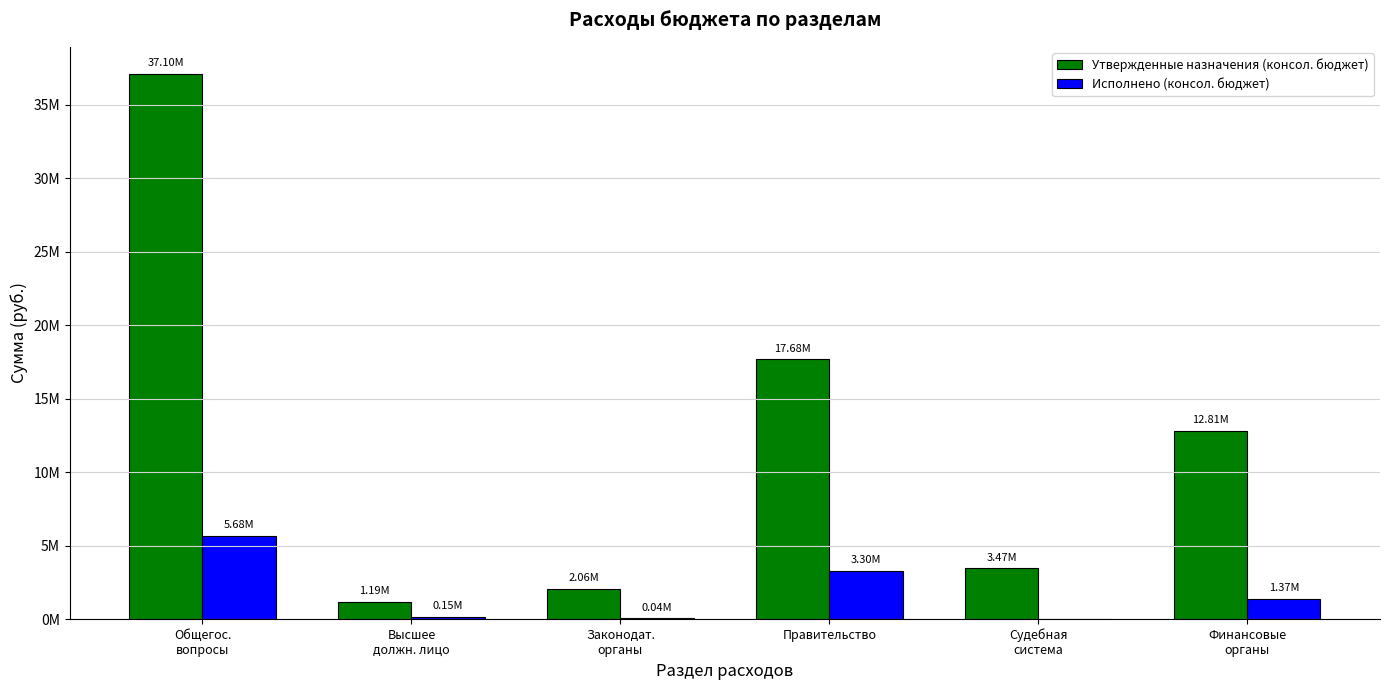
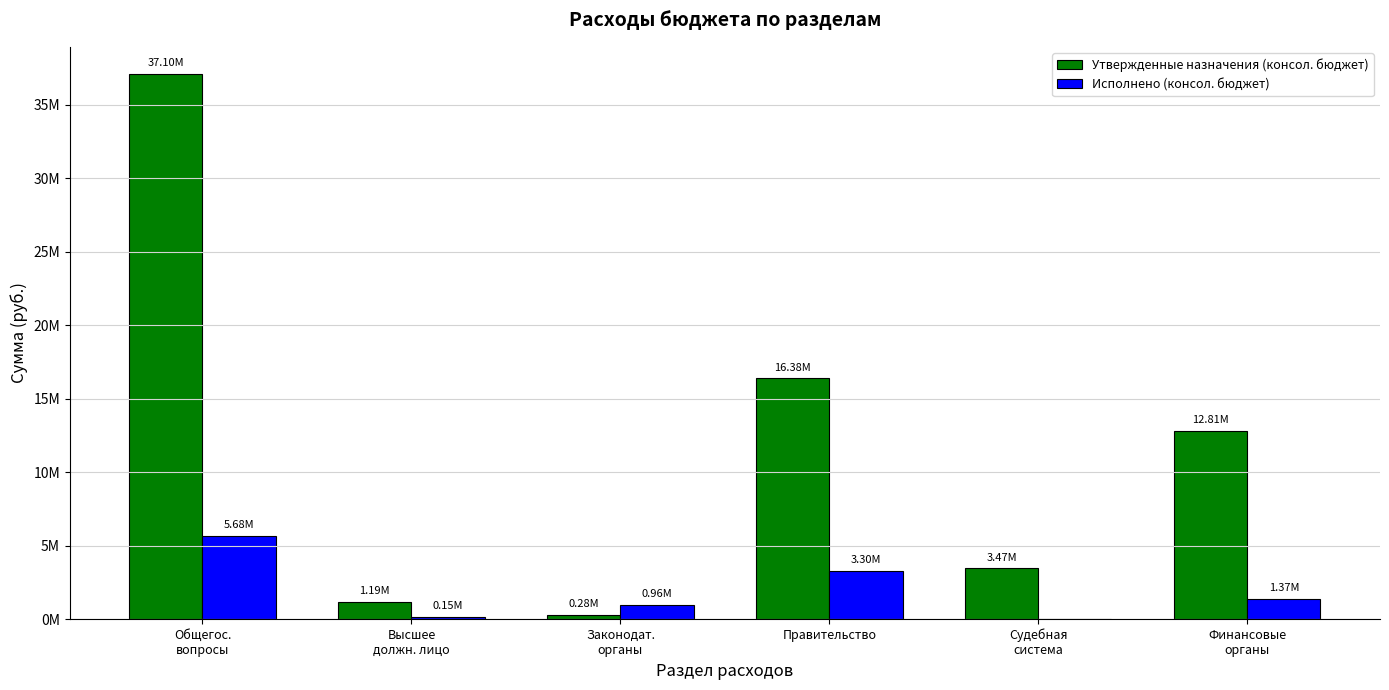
  {
    "Утвержденные назначения (консол. бюджет)": {
      "Общегос. вопросы": "37.10M",
      "Высшее должн. лицо": "1.19M",
-     "Законодат. органы": "2.06M",
-     "Правительство": "17.68M",
+     "Законодат. органы": "0.28M",
+     "Правительство": "16.38M",
      "Судебная система": "3.47M",
      "Финансовые органы": "12.81M"
    },
    "Исполнено (консол. бюджет)": {
      "Общегос. вопросы": "5.68M",
      "Высшее должн. лицо": "0.15M",
-     "Законодат. органы": "0.04M",
+     "Законодат. органы": "0.96M",
      "Правительство": "3.30M",
      "Финансовые органы": "1.37M"
    }
  }
